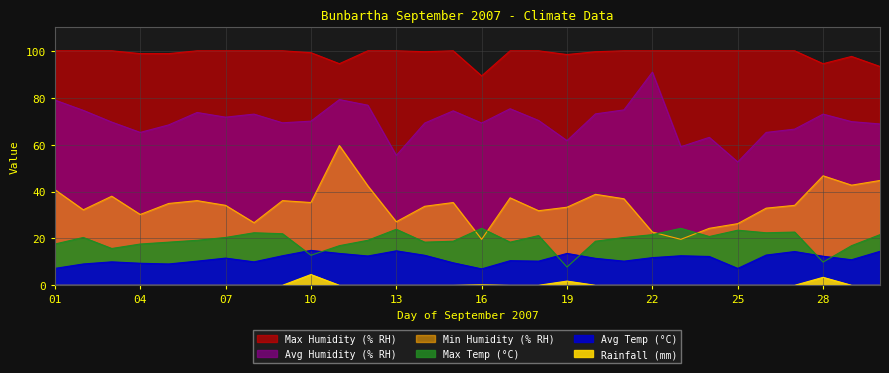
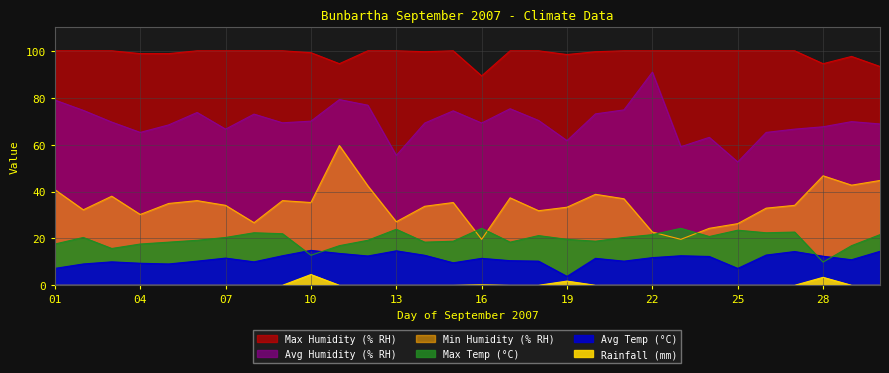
  {
    "Max Humidity (% RH)": {
      "01": 100,
      "04": 99,
      "07": 100,
      "10": 99,
      "13": 100,
      "16": 89,
      "19": 98,
      "22": 100,
      "25": 100,
      "28": 95
    },
    "Avg Humidity (% RH)": {
      "01": 79,
      "04": 65,
-     "07": 72,
+     "07": 67,
      "10": 70,
      "13": 55,
      "16": 69,
      "19": 62,
      "22": 91,
      "25": 53,
-     "28": 73
+     "28": 68
    },
    "Max Temp (°C)": {
      "01": 18,
      "04": 18,
      "07": 20,
      "10": 13,
      "13": 24,
      "16": 24,
-     "19": 8,
+     "19": 20,
      "25": 24,
      "28": 10
    },
    "Avg Temp (°C)": {
      "01": 7,
      "04": 9,
      "07": 12,
      "10": 15,
      "13": 15,
-     "16": 7,
-     "19": 14,
+     "16": 12,
+     "19": 4,
      "22": 12,
      "25": 7,
      "28": 12
    }
  }
